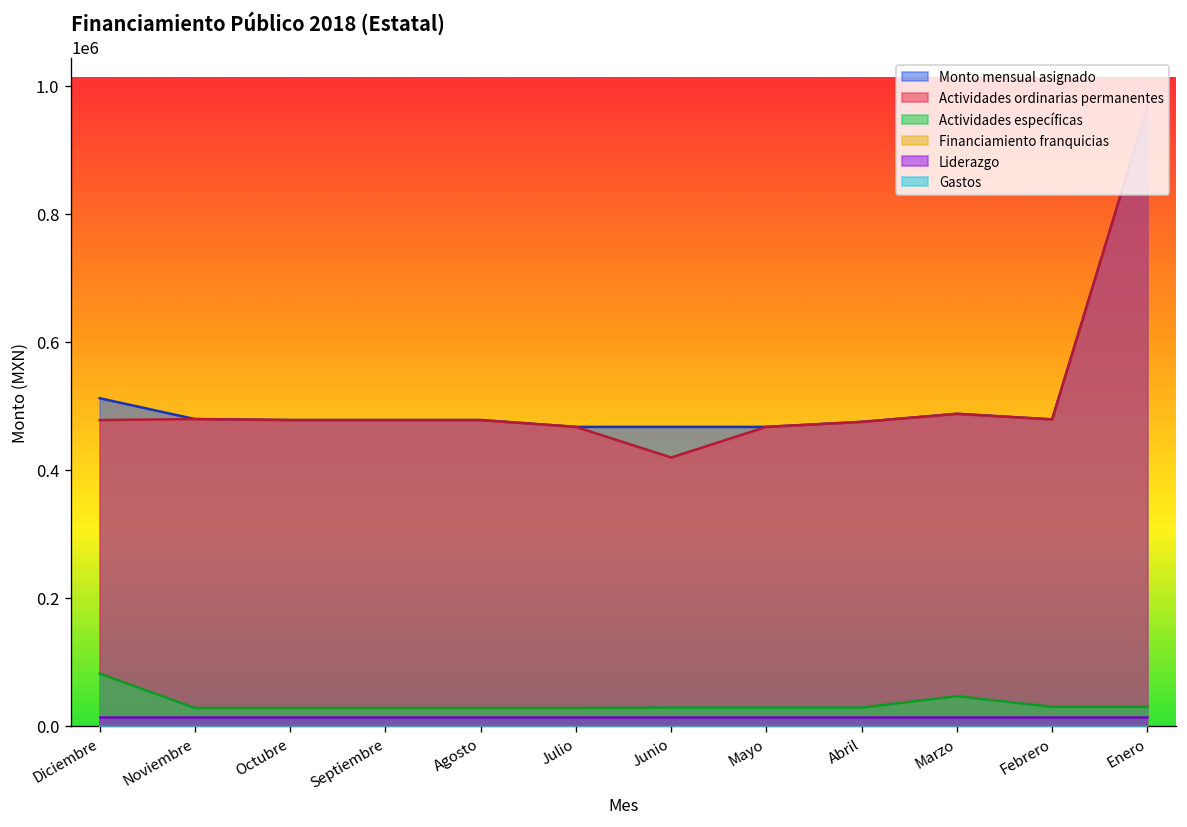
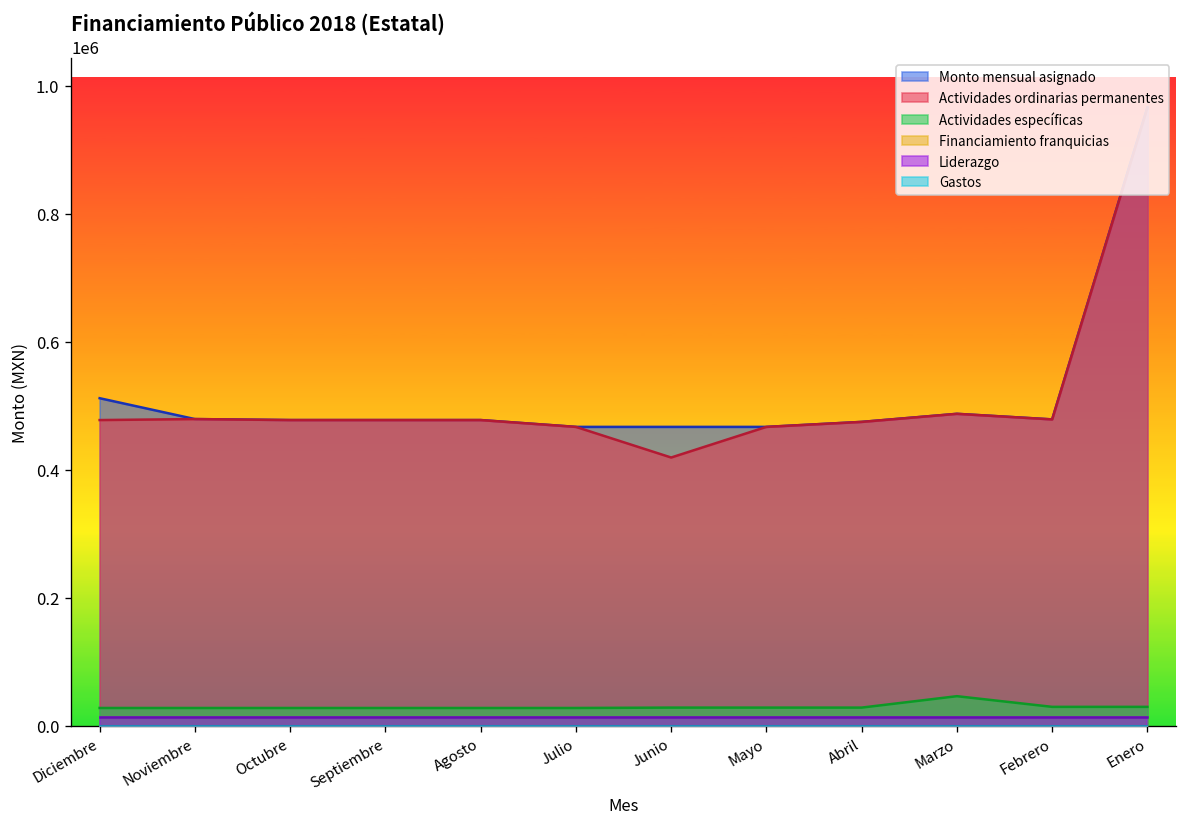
  {
    "Monto mensual asignado": {
      "Diciembre": 510000,
      "Junio": 470000
    },
    "Actividades ordinarias permanentes": {
      "Diciembre": 480000,
      "Junio": 420000
    },
    "Actividades específicas": {
-     "Diciembre": 80000,
+     "Diciembre": 30000,
      "Noviembre": 30000,
      "Octubre": 30000,
      "Septiembre": 30000,
      "Agosto": 30000,
      "Julio": 30000,
      "Junio": 30000,
      "Mayo": 30000,
      "Abril": 30000,
      "Marzo": 50000,
      "Febrero": 30000,
      "Enero": 30000
    },
    "Gastos": {
      "Diciembre": 0,
      "Noviembre": 0,
      "Octubre": 0,
      "Septiembre": 0,
      "Agosto": 0,
      "Julio": 0,
      "Junio": 0,
      "Mayo": 0,
      "Abril": 0,
      "Marzo": 0,
      "Febrero": 0,
      "Enero": 0
    },
    "Liderazgo": {
      "Diciembre": 10000,
      "Noviembre": 10000,
      "Octubre": 10000,
      "Septiembre": 10000,
      "Agosto": 10000,
      "Julio": 10000,
      "Junio": 10000,
      "Mayo": 10000,
      "Abril": 10000,
      "Marzo": 10000,
      "Febrero": 10000,
      "Enero": 10000
    }
  }
